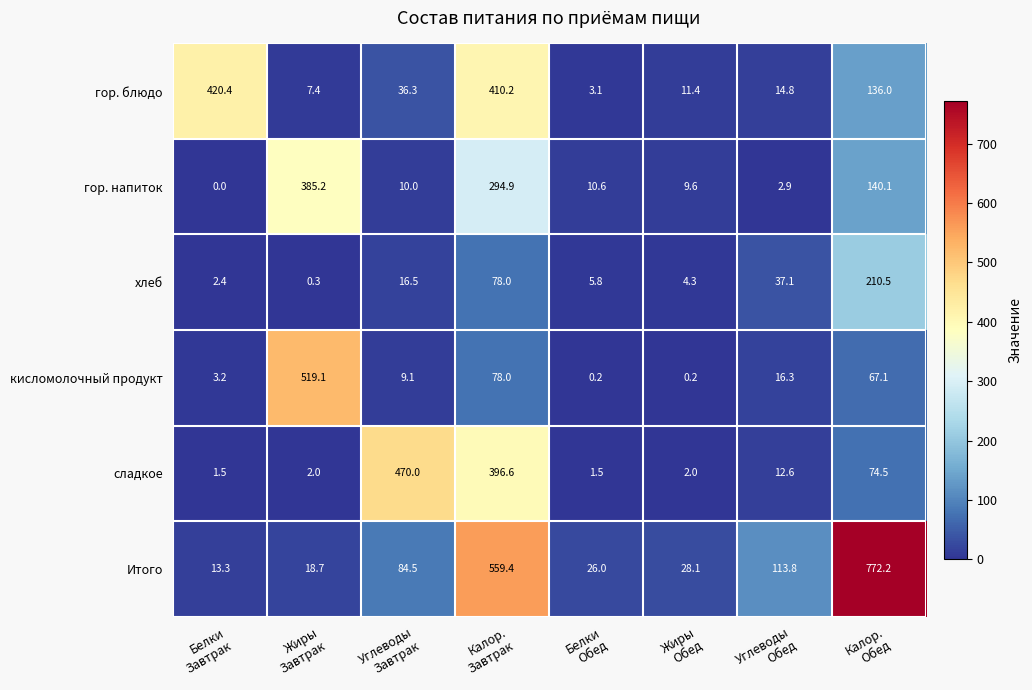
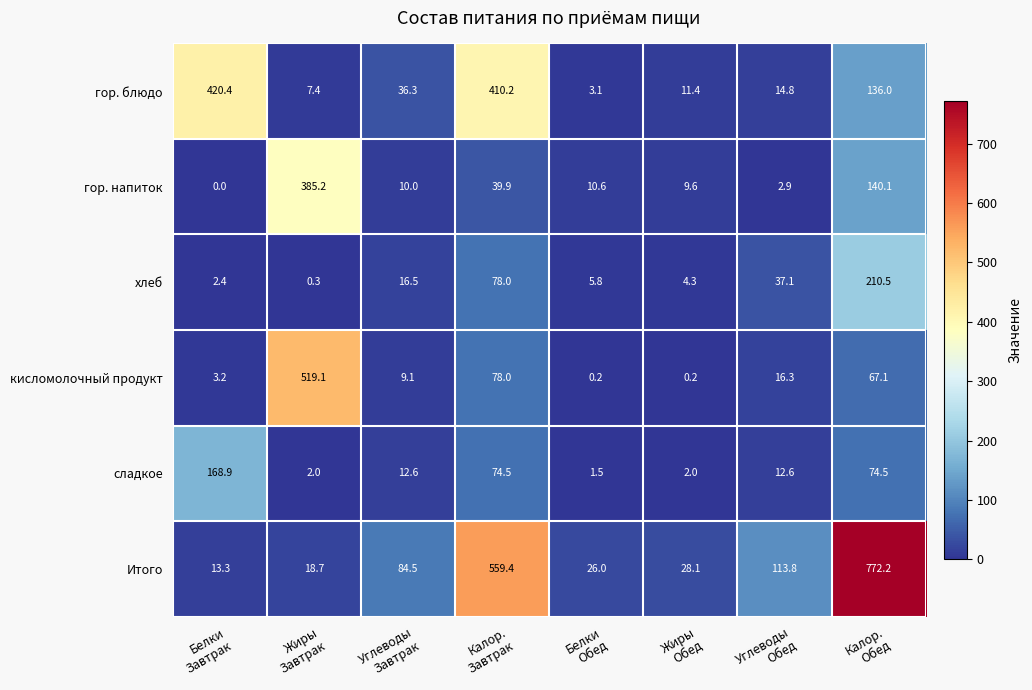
  {
    "гор. блюдо": {
      "Белки Завтрак": 420.4,
      "Жиры Завтрак": 7.4,
      "Углеводы Завтрак": 36.3,
      "Калор. Завтрак": 410.2,
      "Белки Обед": 3.1,
      "Жиры Обед": 11.4,
      "Углеводы Обед": 14.8,
      "Калор. Обед": 136.0
    },
    "гор. напиток": {
      "Белки Завтрак": 0.0,
      "Жиры Завтрак": 385.2,
      "Углеводы Завтрак": 10.0,
-     "Калор. Завтрак": 294.9,
+     "Калор. Завтрак": 39.9,
      "Белки Обед": 10.6,
      "Жиры Обед": 9.6,
      "Углеводы Обед": 2.9,
      "Калор. Обед": 140.1
    },
    "хлеб": {
      "Белки Завтрак": 2.4,
      "Жиры Завтрак": 0.3,
      "Углеводы Завтрак": 16.5,
      "Калор. Завтрак": 78.0,
      "Белки Обед": 5.8,
      "Жиры Обед": 4.3,
      "Углеводы Обед": 37.1,
      "Калор. Обед": 210.5
    },
    "кисломолочный продукт": {
      "Белки Завтрак": 3.2,
      "Жиры Завтрак": 519.1,
      "Углеводы Завтрак": 9.1,
      "Калор. Завтрак": 78.0,
      "Белки Обед": 0.2,
      "Жиры Обед": 0.2,
      "Углеводы Обед": 16.3,
      "Калор. Обед": 67.1
    },
    "сладкое": {
-     "Белки Завтрак": 1.5,
+     "Белки Завтрак": 168.9,
      "Жиры Завтрак": 2.0,
-     "Углеводы Завтрак": 470.0,
-     "Калор. Завтрак": 396.6,
+     "Углеводы Завтрак": 12.6,
+     "Калор. Завтрак": 74.5,
      "Белки Обед": 1.5,
      "Жиры Обед": 2.0,
      "Углеводы Обед": 12.6,
      "Калор. Обед": 74.5
    },
    "Итого": {
      "Белки Завтрак": 13.3,
      "Жиры Завтрак": 18.7,
      "Углеводы Завтрак": 84.5,
      "Калор. Завтрак": 559.4,
      "Белки Обед": 26.0,
      "Жиры Обед": 28.1,
      "Углеводы Обед": 113.8,
      "Калор. Обед": 772.2
    }
  }
